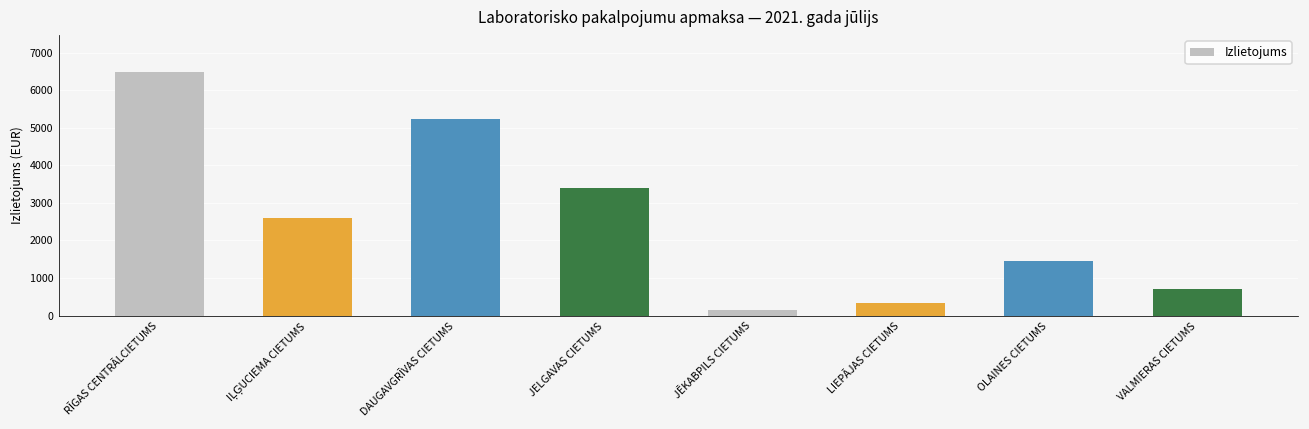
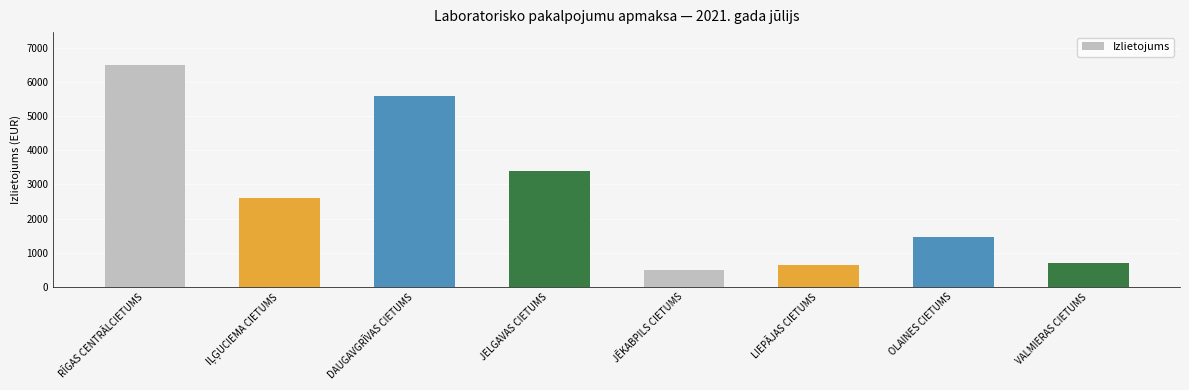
  {
    "RĪGAS CENTRĀLCIETUMS": 6500,
    "IĻĢUCIEMA CIETUMS": 2600,
-   "DAUGAVGRĪVAS CIETUMS": 5200,
+   "DAUGAVGRĪVAS CIETUMS": 5600,
    "JELGAVAS CIETUMS": 3400,
-   "JĒKABPILS CIETUMS": 200,
-   "LIEPĀJAS CIETUMS": 300,
+   "JĒKABPILS CIETUMS": 500,
+   "LIEPĀJAS CIETUMS": 600,
    "OLAINES CIETUMS": 1500,
    "VALMIERAS CIETUMS": 700
  }
